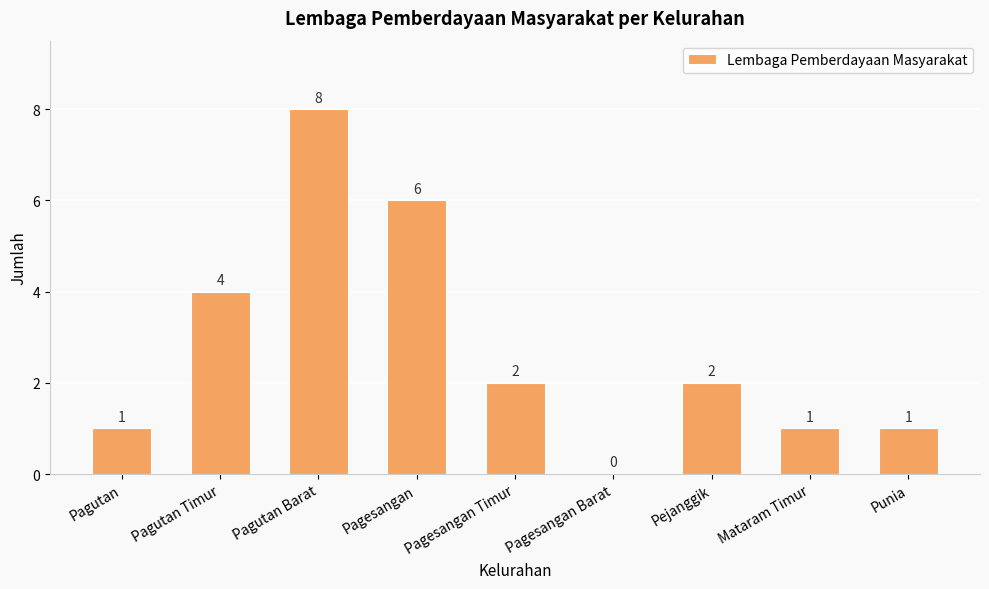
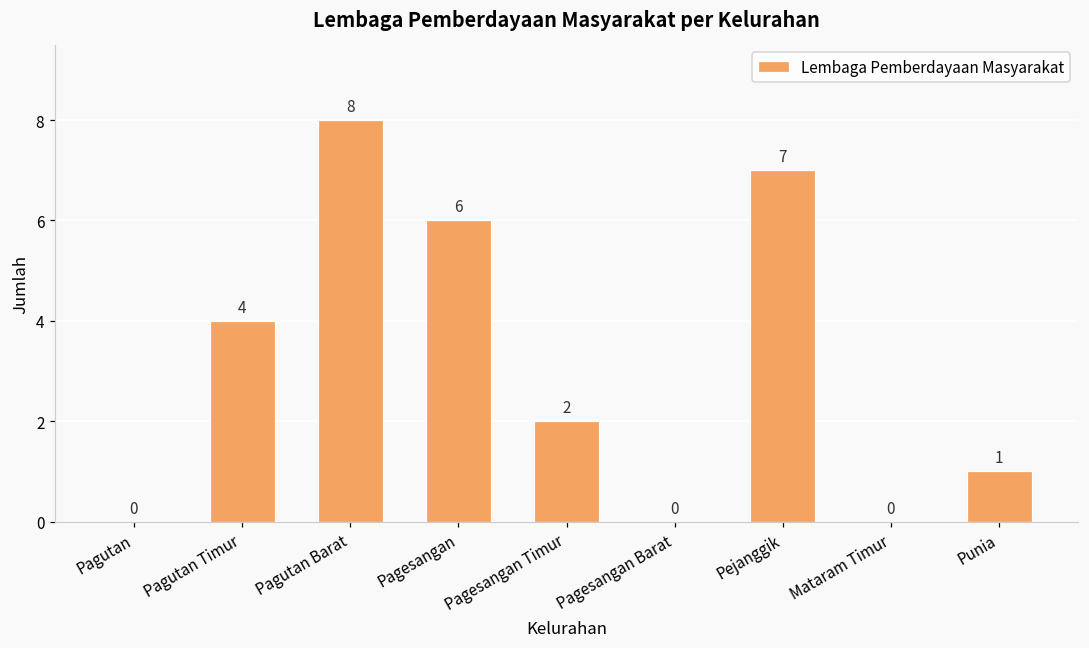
  {
-   "Pagutan": 1,
+   "Pagutan": 0,
    "Pagutan Timur": 4,
    "Pagutan Barat": 8,
    "Pagesangan": 6,
    "Pagesangan Timur": 2,
    "Pagesangan Barat": 0,
-   "Pejanggik": 2,
-   "Mataram Timur": 1,
+   "Pejanggik": 7,
+   "Mataram Timur": 0,
    "Punia": 1
  }
